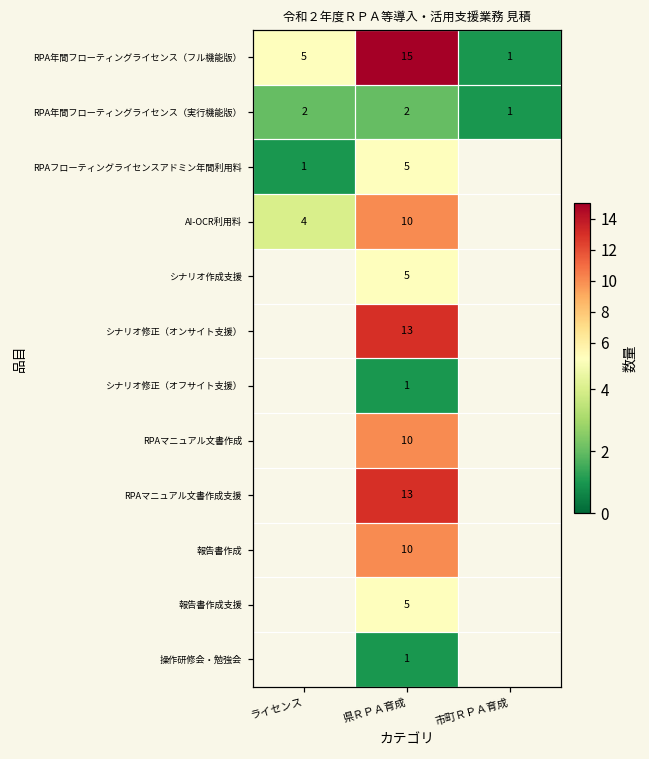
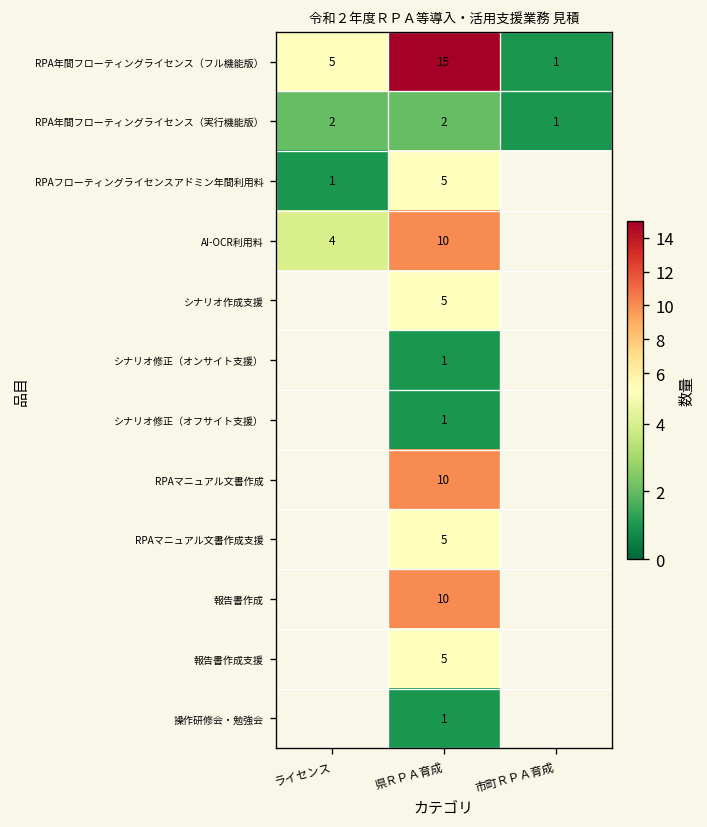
  {
    "RPA年間フローティングライセンス（フル機能版）": {
      "ライセンス": 5,
      "県ＲＰＡ育成": 15,
      "市町ＲＰＡ育成": 1
    },
    "RPA年間フローティングライセンス（実行機能版）": {
      "ライセンス": 2,
      "県ＲＰＡ育成": 2,
      "市町ＲＰＡ育成": 1
    },
    "RPAフローティングライセンスアドミン年間利用料": {
      "ライセンス": 1,
      "県ＲＰＡ育成": 5
    },
    "AI-OCR利用料": {
      "ライセンス": 4,
      "県ＲＰＡ育成": 10
    },
    "シナリオ作成支援": {
      "県ＲＰＡ育成": 5
    },
    "シナリオ修正（オンサイト支援）": {
-     "県ＲＰＡ育成": 13
+     "県ＲＰＡ育成": 1
    },
    "シナリオ修正（オフサイト支援）": {
      "県ＲＰＡ育成": 1
    },
    "RPAマニュアル文書作成": {
      "県ＲＰＡ育成": 10
    },
    "RPAマニュアル文書作成支援": {
-     "県ＲＰＡ育成": 13
+     "県ＲＰＡ育成": 5
    },
    "報告書作成": {
      "県ＲＰＡ育成": 10
    },
    "報告書作成支援": {
      "県ＲＰＡ育成": 5
    },
    "操作研修会・勉強会": {
      "県ＲＰＡ育成": 1
    }
  }
